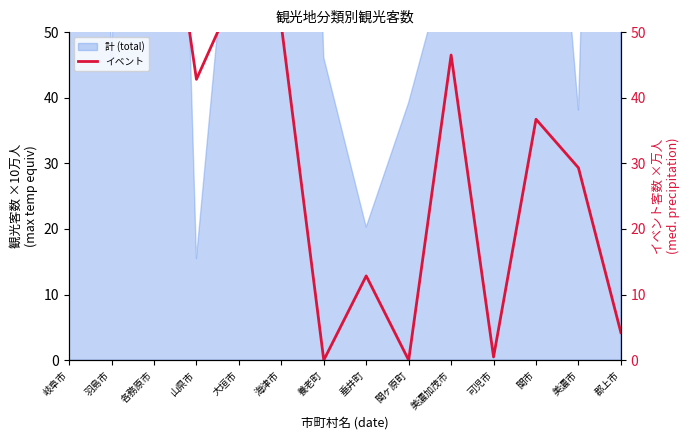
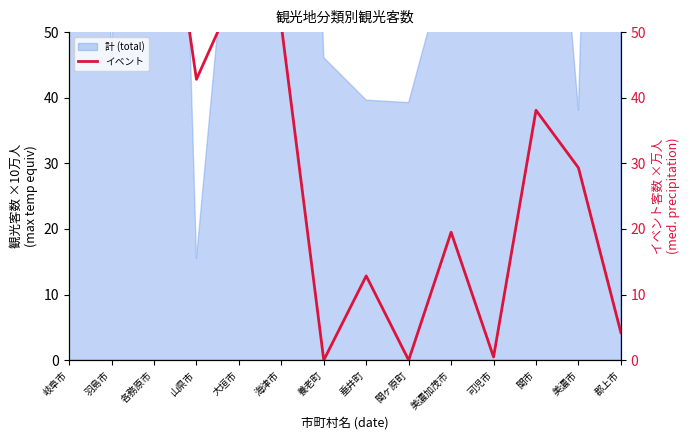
  {
    "計 (total)": {
      "山県市": 15,
      "養老町": 46,
-     "垂井町": 20,
+     "垂井町": 40,
      "関ヶ原町": 39,
      "美濃市": 38
    },
    "イベント": {
      "山県市": 43,
      "養老町": 0,
      "垂井町": 13,
      "関ヶ原町": 0,
-     "美濃加茂市": 47,
+     "美濃加茂市": 20,
      "可児市": 0,
-     "関市": 37,
+     "関市": 38,
      "美濃市": 29,
      "郡上市": 4
    }
  }
